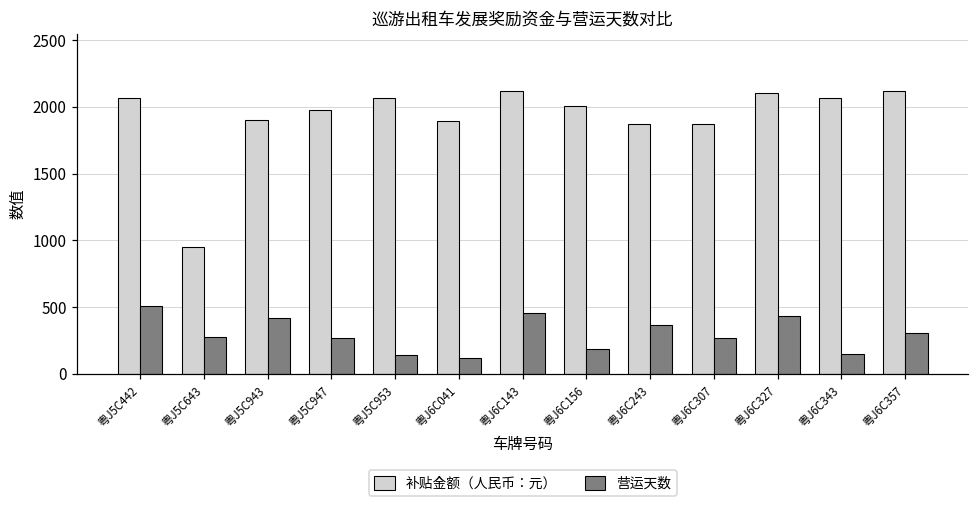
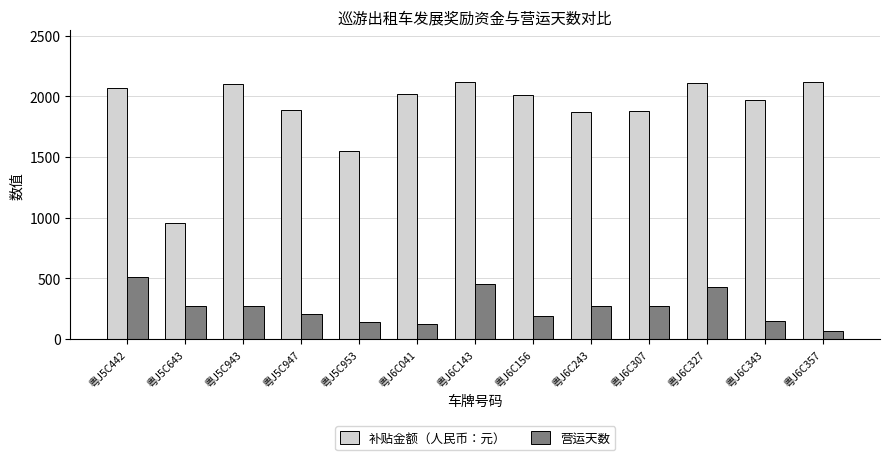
  {
    "补贴金额（人民币：元）": {
      "粤J5C442": 2070,
      "粤J5C643": 950,
-     "粤J5C943": 1910,
-     "粤J5C947": 1980,
-     "粤J5C953": 2070,
-     "粤J6C041": 1900,
+     "粤J5C943": 2100,
+     "粤J5C947": 1890,
+     "粤J5C953": 1550,
+     "粤J6C041": 2020,
      "粤J6C143": 2120,
      "粤J6C156": 2010,
      "粤J6C243": 1870,
      "粤J6C307": 1880,
      "粤J6C327": 2110,
-     "粤J6C343": 2070,
+     "粤J6C343": 1970,
      "粤J6C357": 2120
    },
    "营运天数": {
      "粤J5C442": 510,
      "粤J5C643": 270,
-     "粤J5C943": 420,
-     "粤J5C947": 270,
+     "粤J5C943": 270,
+     "粤J5C947": 200,
      "粤J5C953": 140,
      "粤J6C041": 120,
      "粤J6C143": 460,
      "粤J6C156": 190,
-     "粤J6C243": 370,
+     "粤J6C243": 270,
      "粤J6C307": 270,
      "粤J6C327": 430,
      "粤J6C343": 150,
-     "粤J6C357": 300
+     "粤J6C357": 60
    }
  }
